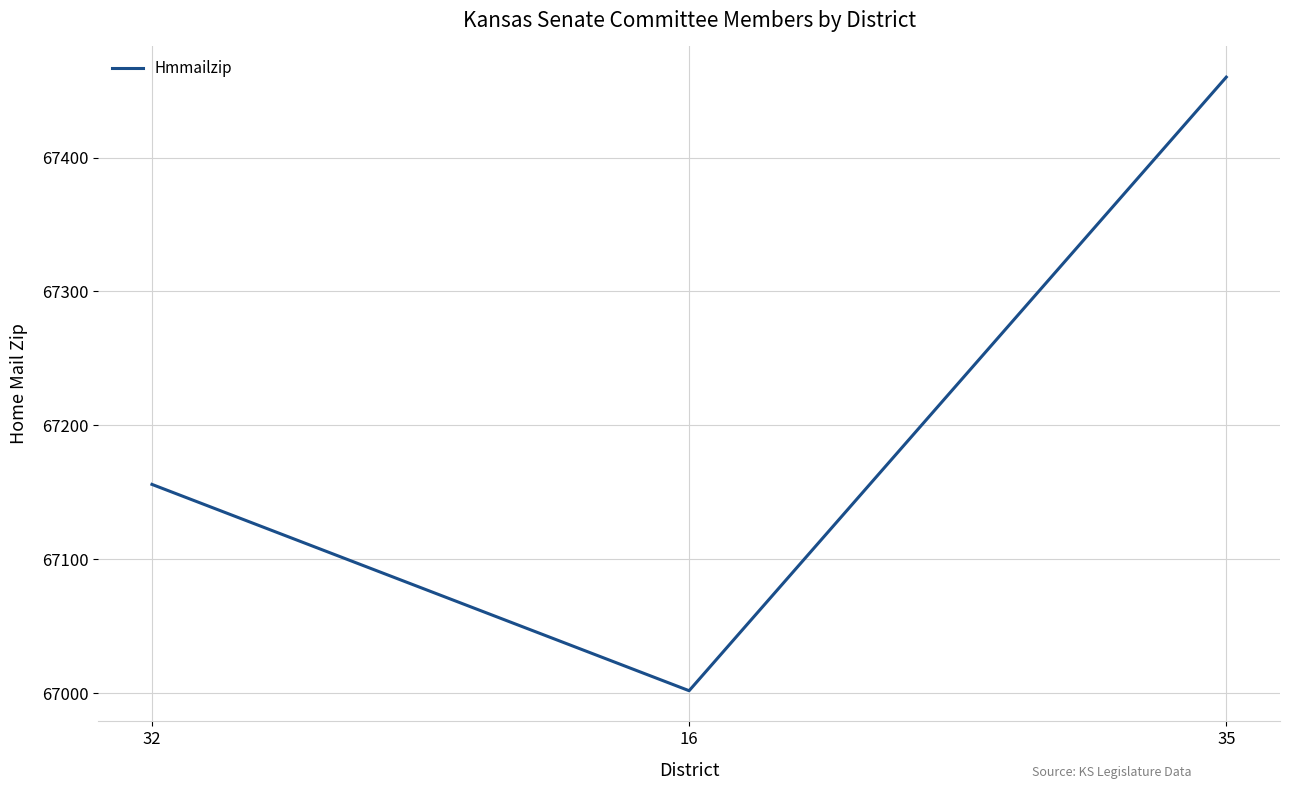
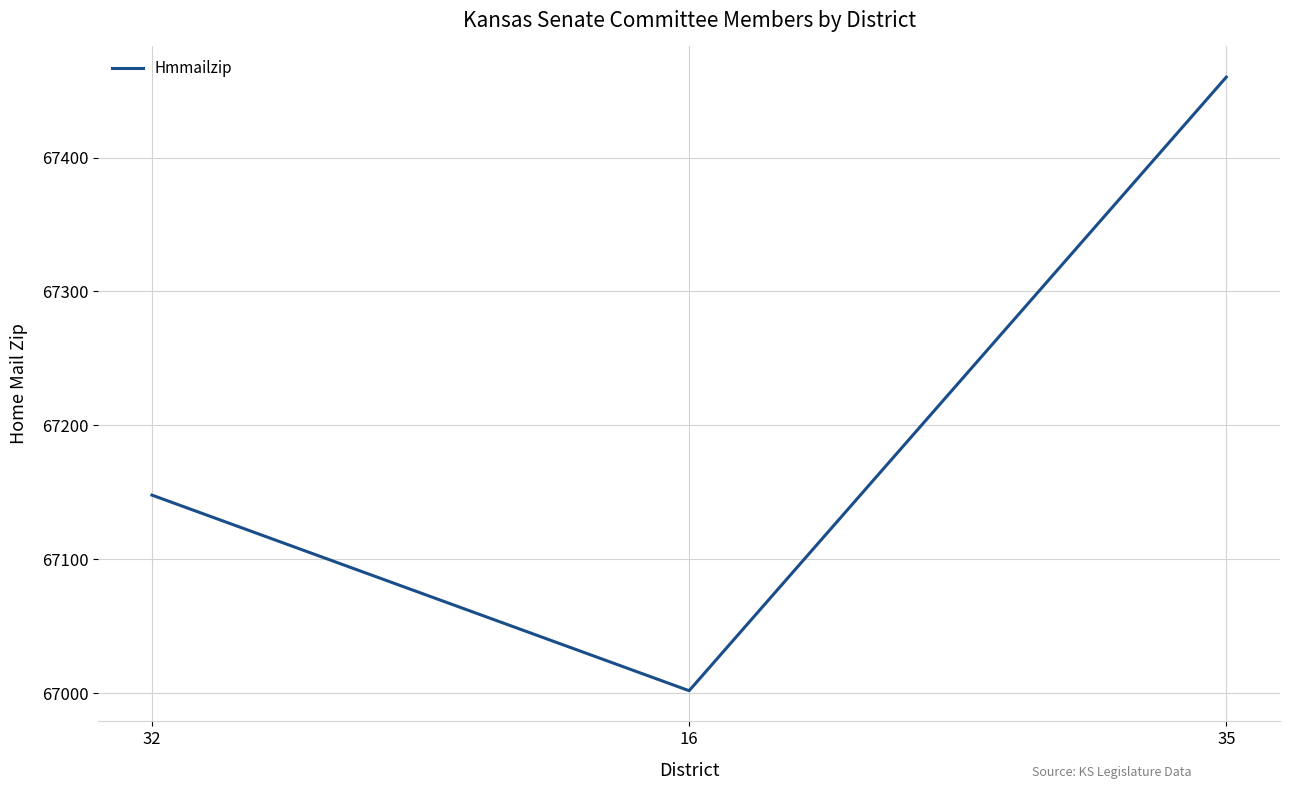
  {
-   "32": 67156,
+   "32": 67148,
    "16": 67002,
    "35": 67460
  }
